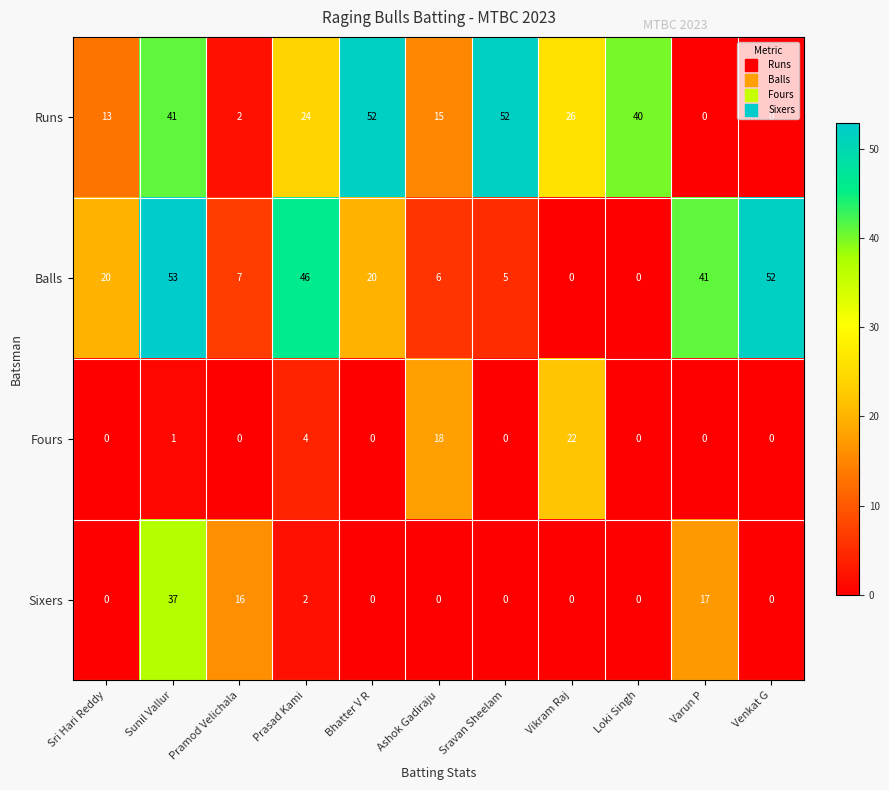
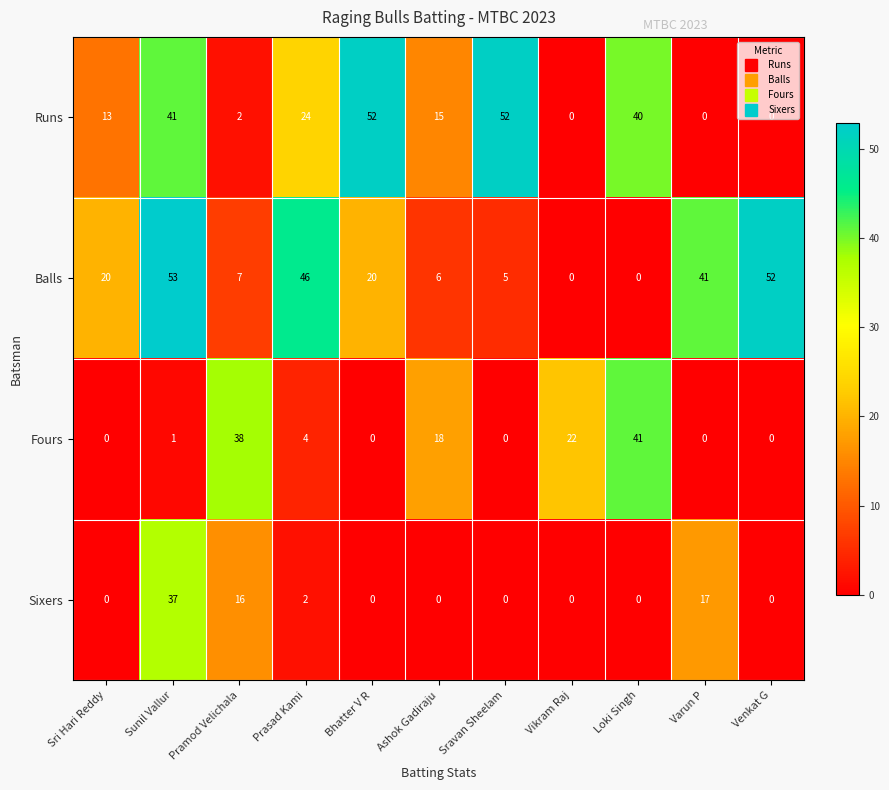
  {
    "Runs": {
      "Sri Hari Reddy": 13,
      "Sunil Vallur": 41,
      "Pramod Velichala": 2,
      "Prasad Kami": 24,
      "Bhatter V R": 52,
      "Ashok Gadiraju": 15,
      "Sravan Sheelam": 52,
-     "Vikram Raj": 26,
+     "Vikram Raj": 0,
      "Loki Singh": 40,
      "Varun P": 0
    },
    "Balls": {
      "Sri Hari Reddy": 20,
      "Sunil Vallur": 53,
      "Pramod Velichala": 7,
      "Prasad Kami": 46,
      "Bhatter V R": 20,
      "Ashok Gadiraju": 6,
      "Sravan Sheelam": 5,
      "Vikram Raj": 0,
      "Loki Singh": 0,
      "Varun P": 41,
      "Venkat G": 52
    },
    "Fours": {
      "Sri Hari Reddy": 0,
      "Sunil Vallur": 1,
-     "Pramod Velichala": 0,
+     "Pramod Velichala": 38,
      "Prasad Kami": 4,
      "Bhatter V R": 0,
      "Ashok Gadiraju": 18,
      "Sravan Sheelam": 0,
      "Vikram Raj": 22,
-     "Loki Singh": 0,
+     "Loki Singh": 41,
      "Varun P": 0,
      "Venkat G": 0
    },
    "Sixers": {
      "Sri Hari Reddy": 0,
      "Sunil Vallur": 37,
      "Pramod Velichala": 16,
      "Prasad Kami": 2,
      "Bhatter V R": 0,
      "Ashok Gadiraju": 0,
      "Sravan Sheelam": 0,
      "Vikram Raj": 0,
      "Loki Singh": 0,
      "Varun P": 17,
      "Venkat G": 0
    }
  }
